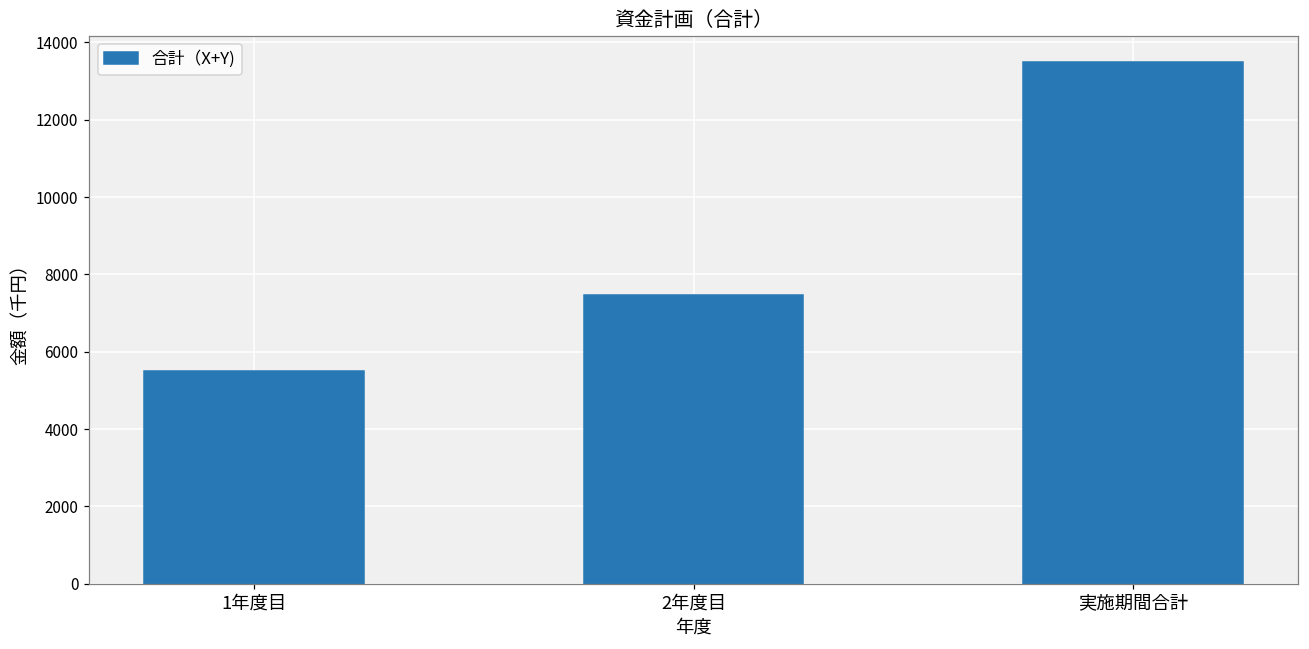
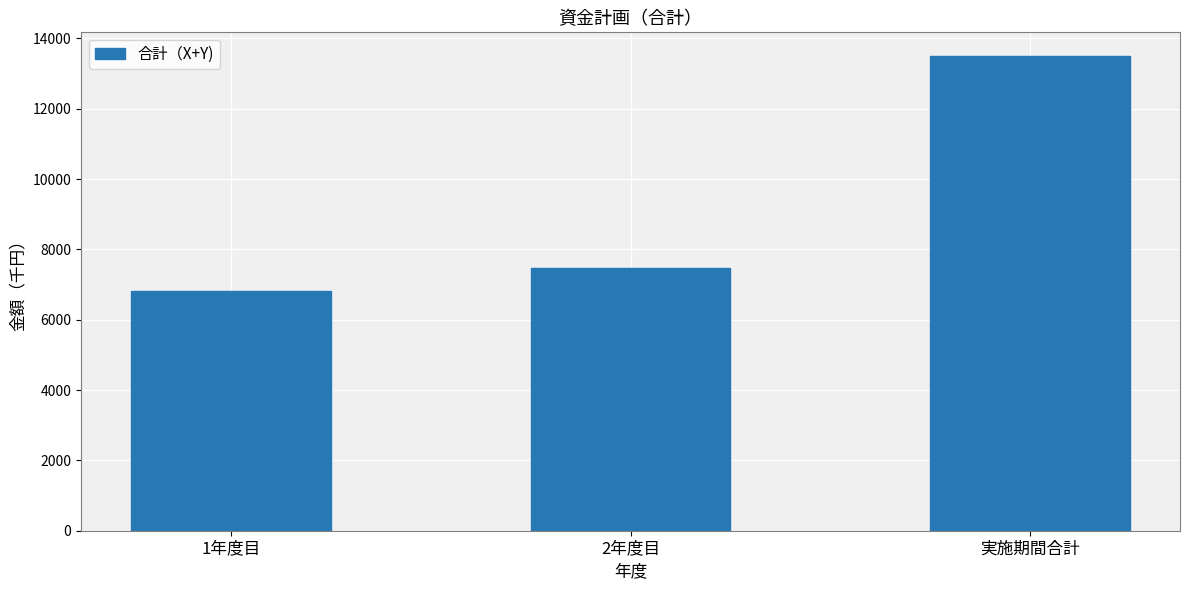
  {
-   "1年度目": 5500,
+   "1年度目": 6800,
    "2年度目": 7500,
    "実施期間合計": 13500
  }
